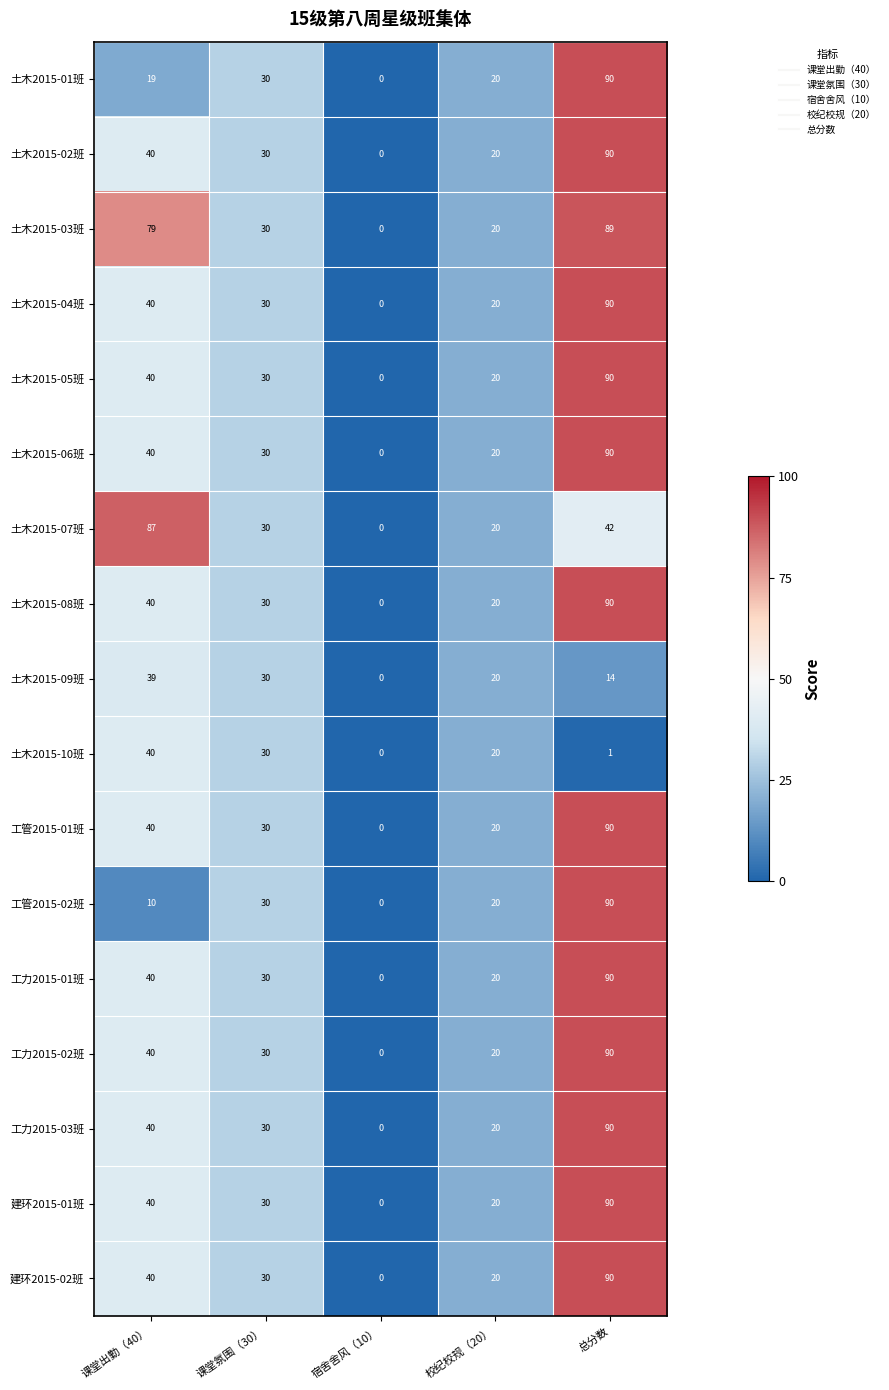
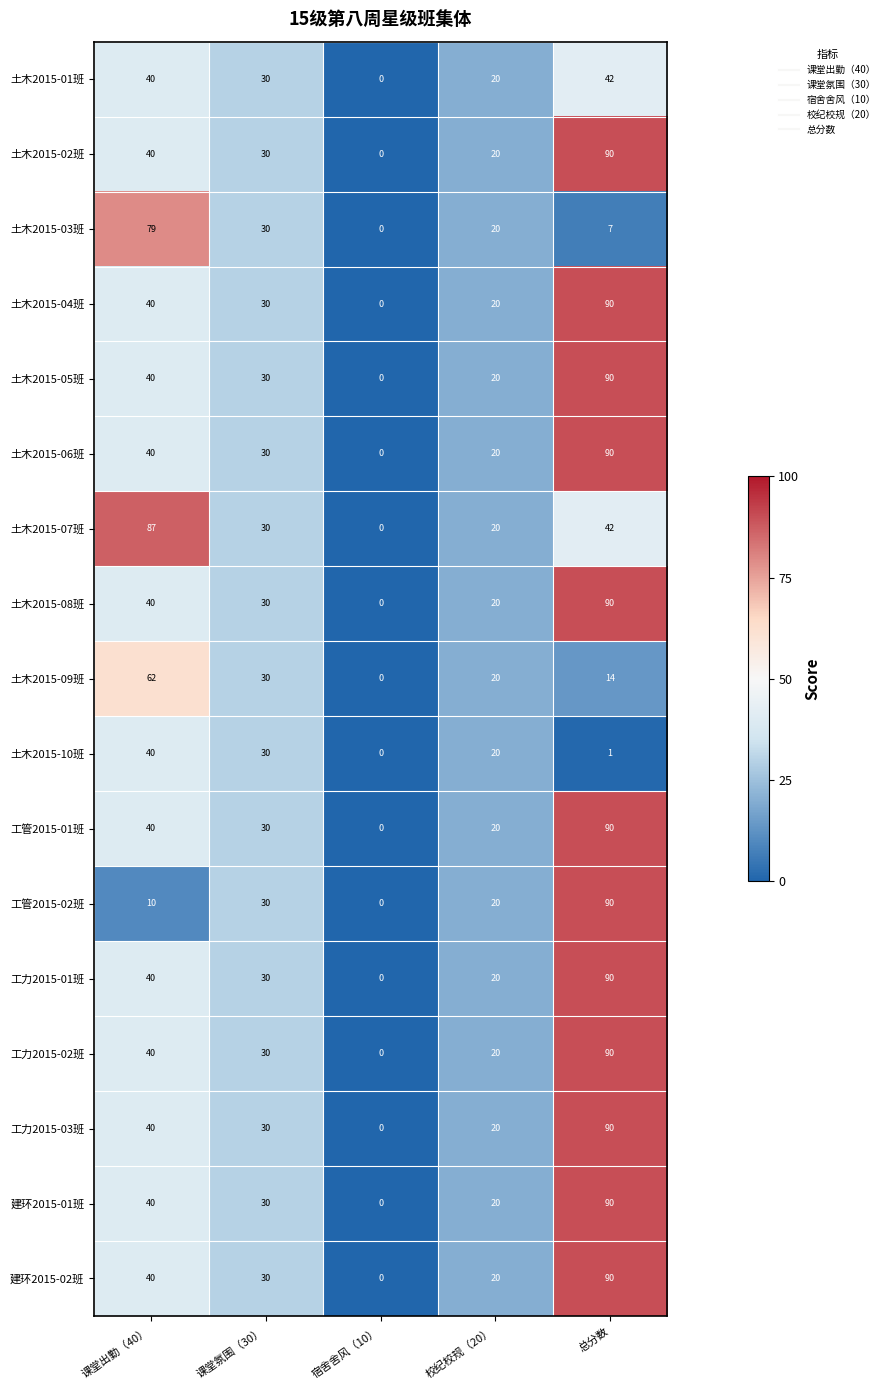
  {
    "土木2015-01班": {
-     "课堂出勤（40）": 19,
+     "课堂出勤（40）": 40,
      "课堂氛围（30）": 30,
      "宿舍舍风（10）": 0,
      "校纪校规（20）": 20,
-     "总分数": 90
+     "总分数": 42
    },
    "土木2015-02班": {
      "课堂出勤（40）": 40,
      "课堂氛围（30）": 30,
      "宿舍舍风（10）": 0,
      "校纪校规（20）": 20,
      "总分数": 90
    },
    "土木2015-03班": {
      "课堂出勤（40）": 79,
      "课堂氛围（30）": 30,
      "宿舍舍风（10）": 0,
      "校纪校规（20）": 20,
-     "总分数": 89
+     "总分数": 7
    },
    "土木2015-04班": {
      "课堂出勤（40）": 40,
      "课堂氛围（30）": 30,
      "宿舍舍风（10）": 0,
      "校纪校规（20）": 20,
      "总分数": 90
    },
    "土木2015-05班": {
      "课堂出勤（40）": 40,
      "课堂氛围（30）": 30,
      "宿舍舍风（10）": 0,
      "校纪校规（20）": 20,
      "总分数": 90
    },
    "土木2015-06班": {
      "课堂出勤（40）": 40,
      "课堂氛围（30）": 30,
      "宿舍舍风（10）": 0,
      "校纪校规（20）": 20,
      "总分数": 90
    },
    "土木2015-07班": {
      "课堂出勤（40）": 87,
      "课堂氛围（30）": 30,
      "宿舍舍风（10）": 0,
      "校纪校规（20）": 20,
      "总分数": 42
    },
    "土木2015-08班": {
      "课堂出勤（40）": 40,
      "课堂氛围（30）": 30,
      "宿舍舍风（10）": 0,
      "校纪校规（20）": 20,
      "总分数": 90
    },
    "土木2015-09班": {
-     "课堂出勤（40）": 39,
+     "课堂出勤（40）": 62,
      "课堂氛围（30）": 30,
      "宿舍舍风（10）": 0,
      "校纪校规（20）": 20,
      "总分数": 14
    },
    "土木2015-10班": {
      "课堂出勤（40）": 40,
      "课堂氛围（30）": 30,
      "宿舍舍风（10）": 0,
      "校纪校规（20）": 20,
      "总分数": 1
    },
    "工管2015-01班": {
      "课堂出勤（40）": 40,
      "课堂氛围（30）": 30,
      "宿舍舍风（10）": 0,
      "校纪校规（20）": 20,
      "总分数": 90
    },
    "工管2015-02班": {
      "课堂出勤（40）": 10,
      "课堂氛围（30）": 30,
      "宿舍舍风（10）": 0,
      "校纪校规（20）": 20,
      "总分数": 90
    },
    "工力2015-01班": {
      "课堂出勤（40）": 40,
      "课堂氛围（30）": 30,
      "宿舍舍风（10）": 0,
      "校纪校规（20）": 20,
      "总分数": 90
    },
    "工力2015-02班": {
      "课堂出勤（40）": 40,
      "课堂氛围（30）": 30,
      "宿舍舍风（10）": 0,
      "校纪校规（20）": 20,
      "总分数": 90
    },
    "工力2015-03班": {
      "课堂出勤（40）": 40,
      "课堂氛围（30）": 30,
      "宿舍舍风（10）": 0,
      "校纪校规（20）": 20,
      "总分数": 90
    },
    "建环2015-01班": {
      "课堂出勤（40）": 40,
      "课堂氛围（30）": 30,
      "宿舍舍风（10）": 0,
      "校纪校规（20）": 20,
      "总分数": 90
    },
    "建环2015-02班": {
      "课堂出勤（40）": 40,
      "课堂氛围（30）": 30,
      "宿舍舍风（10）": 0,
      "校纪校规（20）": 20,
      "总分数": 90
    }
  }
